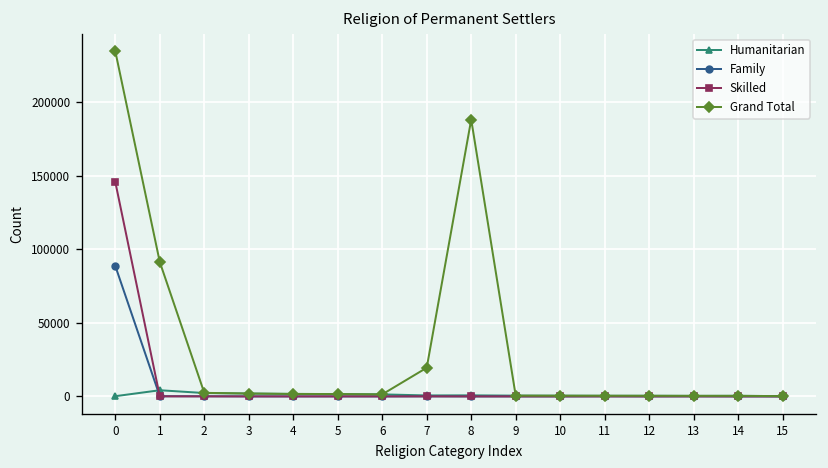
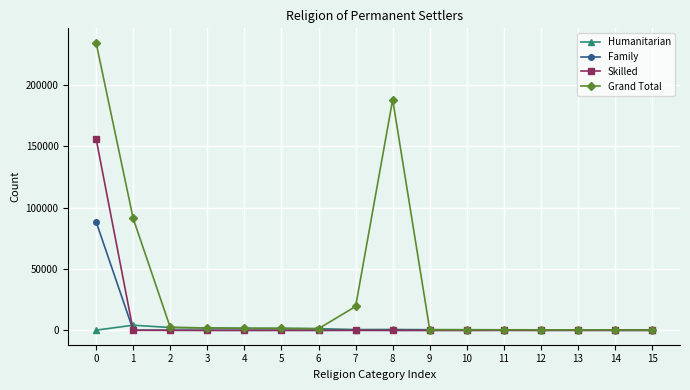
  {
    "Skilled": {
-     "0": 146000
+     "0": 156000
    },
    "Grand Total": {
      "0": 235000,
      "1": 91000,
      "7": 19000,
      "8": 188000
    }
  }
